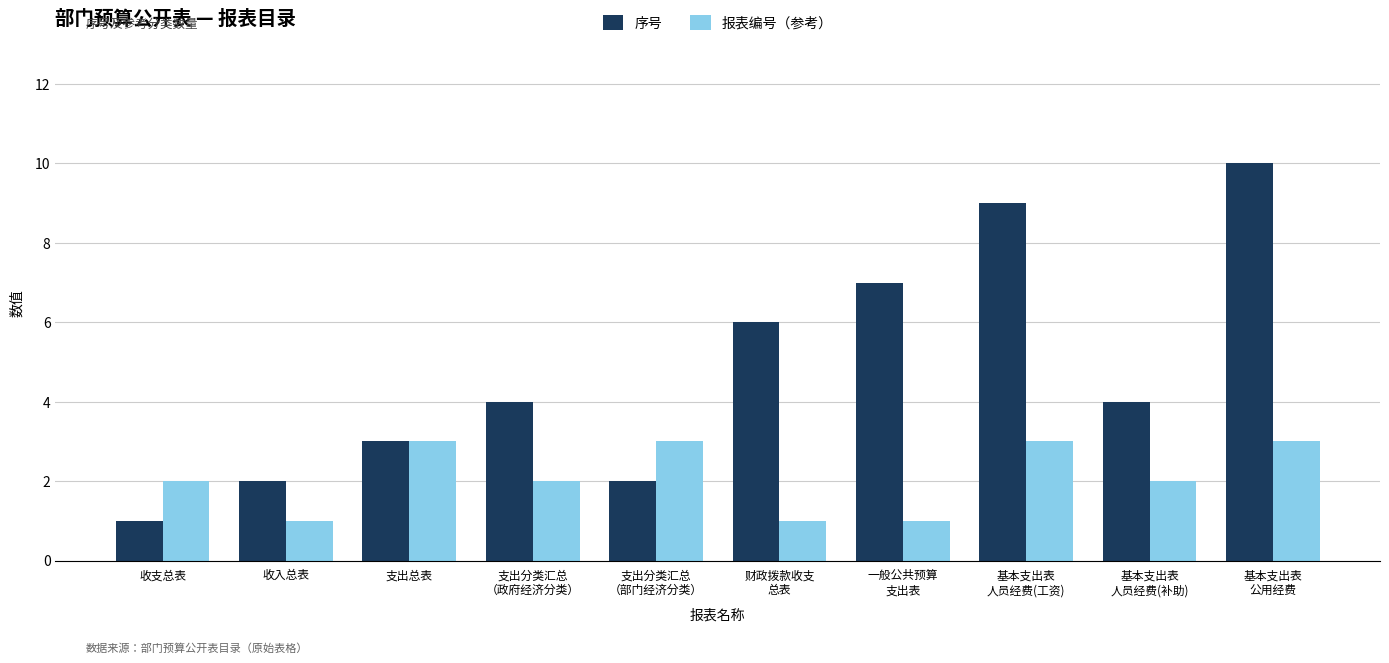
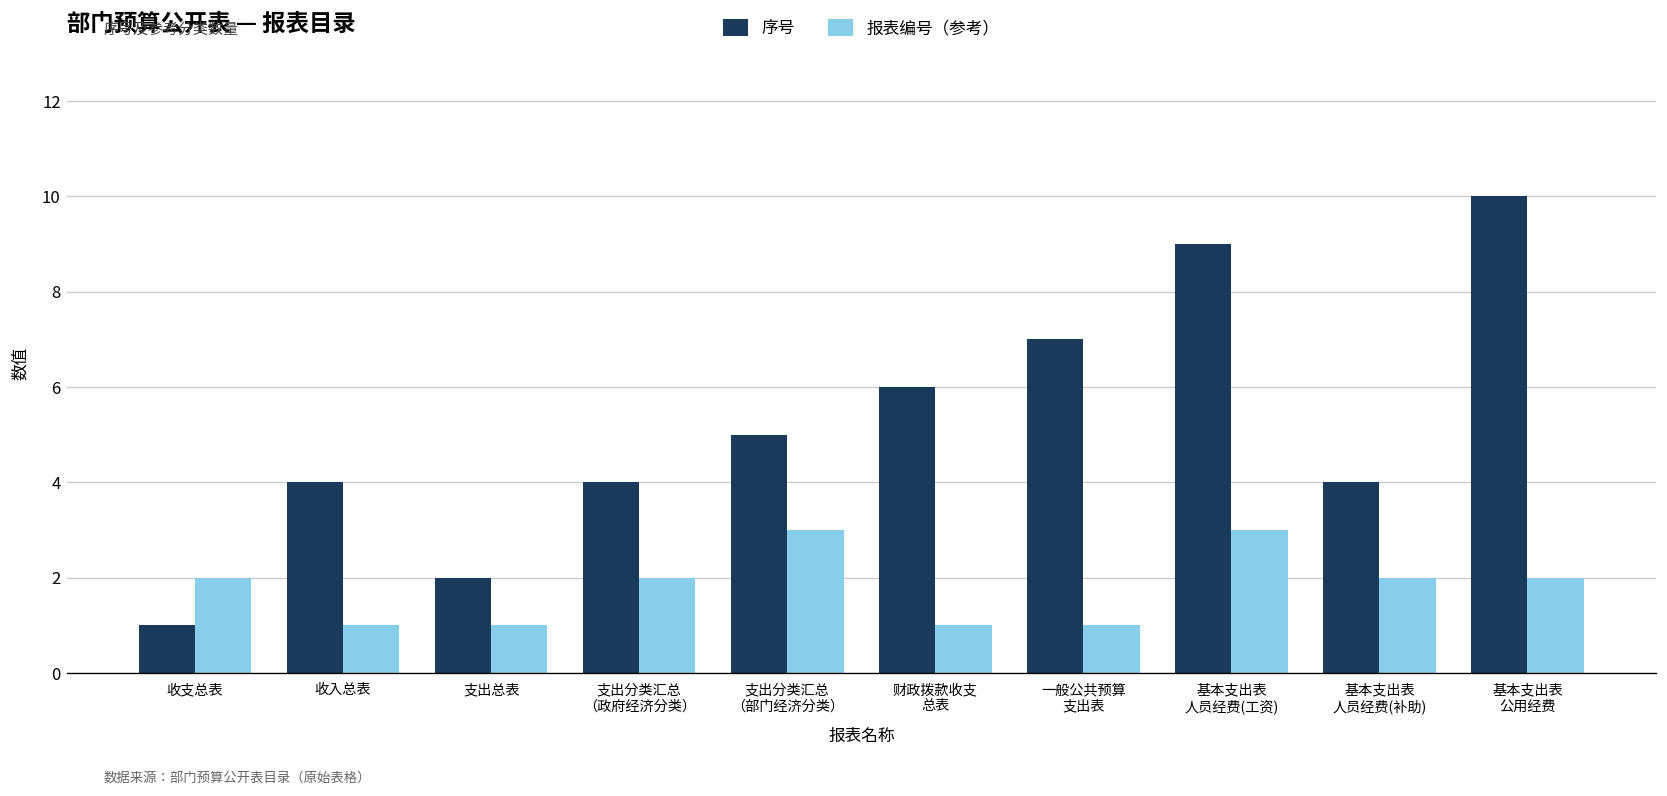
  {
    "序号": {
      "收支总表": 1,
-     "收入总表": 2,
-     "支出总表": 3,
+     "收入总表": 4,
+     "支出总表": 2,
      "支出分类汇总 （政府经济分类）": 4,
-     "支出分类汇总 （部门经济分类）": 2,
+     "支出分类汇总 （部门经济分类）": 5,
      "财政拨款收支 总表": 6,
      "一般公共预算 支出表": 7,
      "基本支出表 人员经费(工资)": 9,
      "基本支出表 人员经费(补助)": 4,
      "基本支出表 公用经费": 10
    },
    "报表编号（参考）": {
      "收支总表": 2,
      "收入总表": 1,
-     "支出总表": 3,
+     "支出总表": 1,
      "支出分类汇总 （政府经济分类）": 2,
      "支出分类汇总 （部门经济分类）": 3,
      "财政拨款收支 总表": 1,
      "一般公共预算 支出表": 1,
      "基本支出表 人员经费(工资)": 3,
      "基本支出表 人员经费(补助)": 2,
-     "基本支出表 公用经费": 3
+     "基本支出表 公用经费": 2
    }
  }
